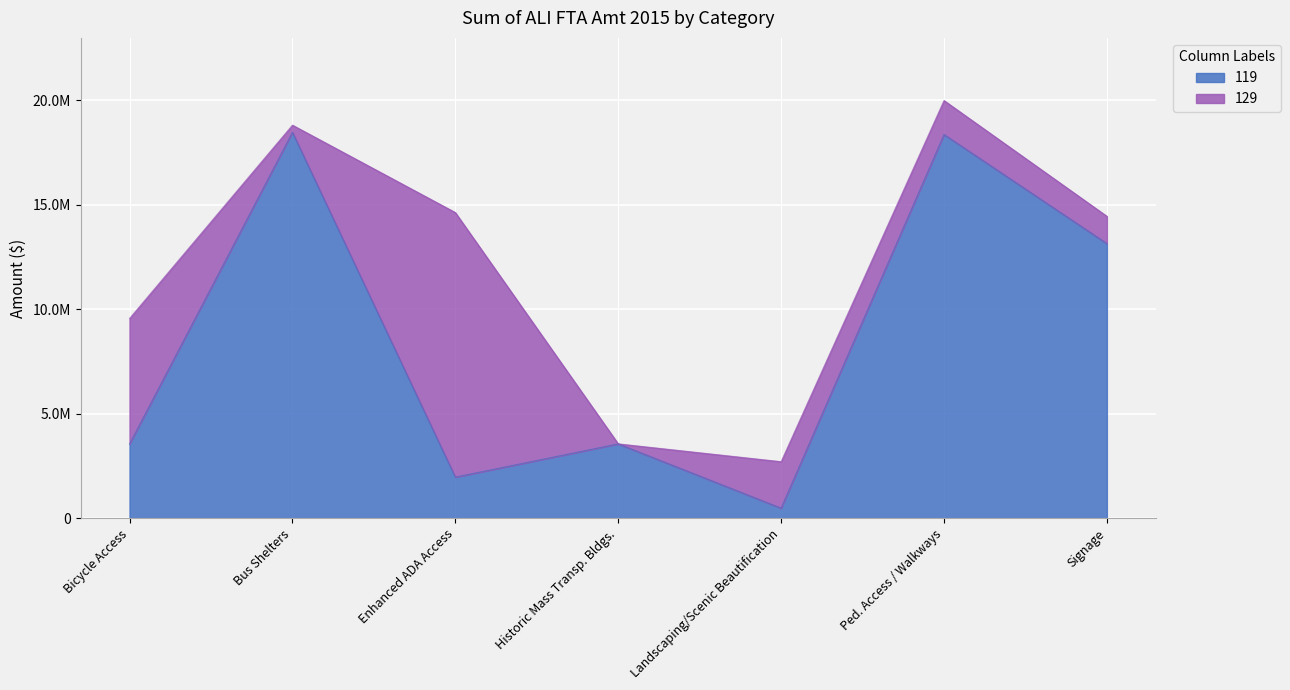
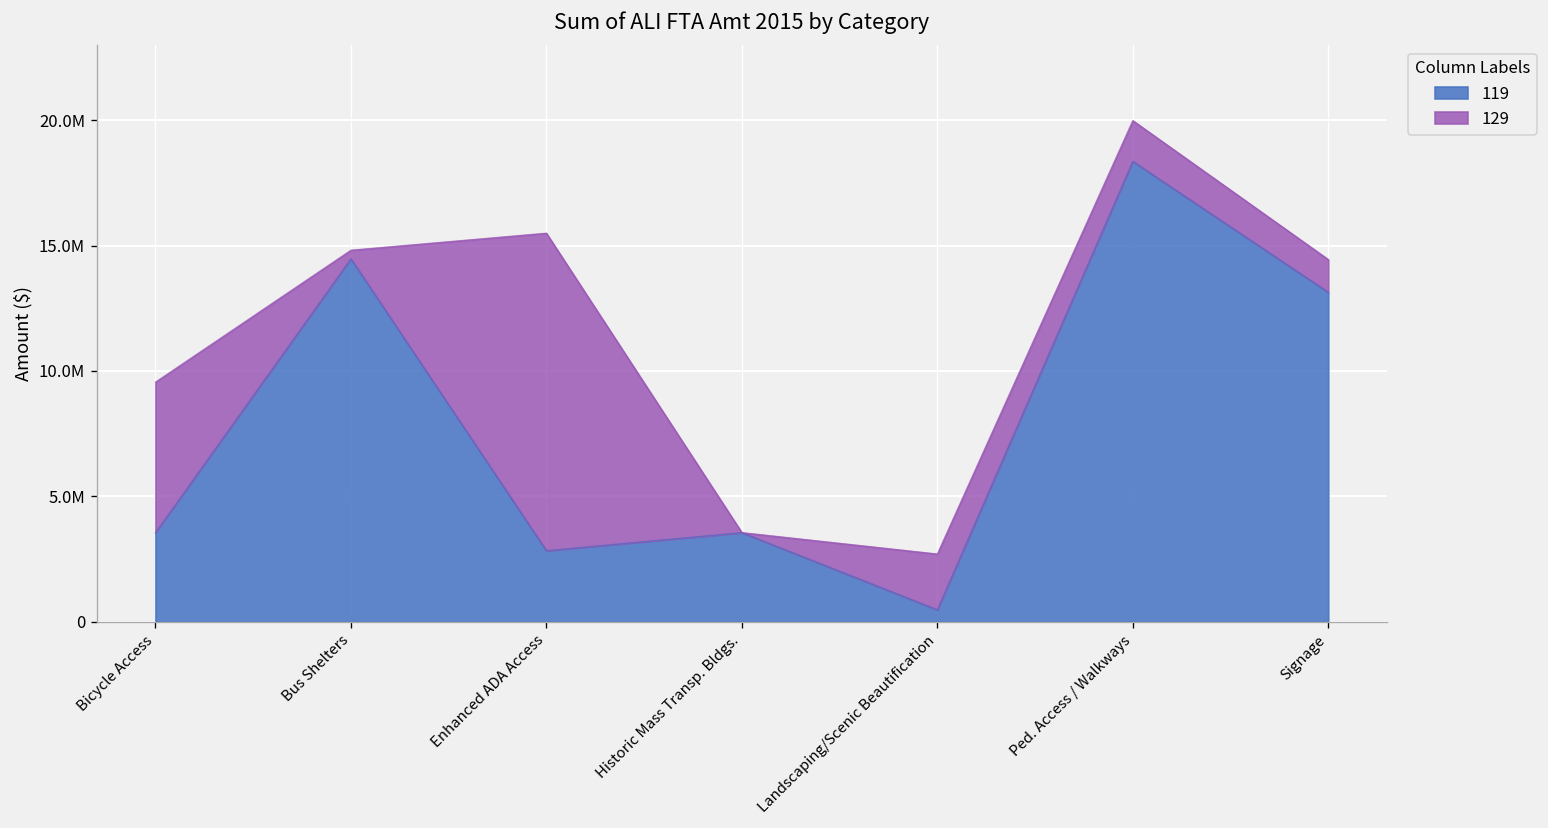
  {
    "119": {
      "Bicycle Access": 3500000,
-     "Bus Shelters": 18500000,
-     "Enhanced ADA Access": 2000000,
+     "Bus Shelters": 14500000,
+     "Enhanced ADA Access": 2800000,
      "Landscaping/Scenic Beautification": 500000,
      "Ped. Access / Walkways": 18400000,
      "Signage": 13100000
    },
    "129": {
      "Bicycle Access": 6000000,
      "Bus Shelters": 300000,
      "Enhanced ADA Access": 12700000,
      "Landscaping/Scenic Beautification": 2200000,
      "Ped. Access / Walkways": 1600000,
      "Signage": 1300000
    }
  }
